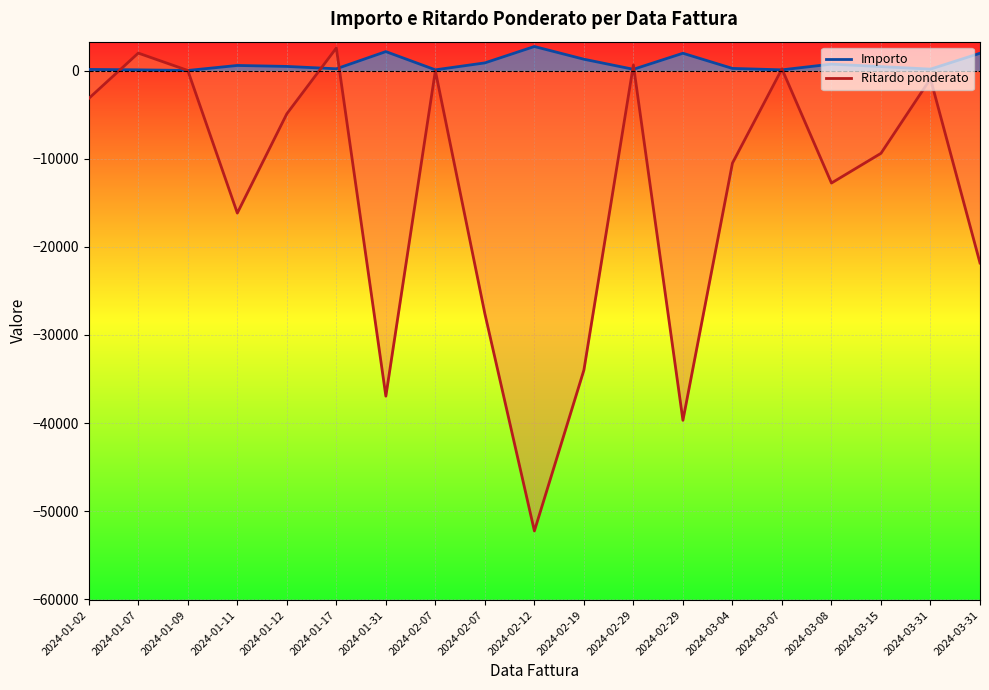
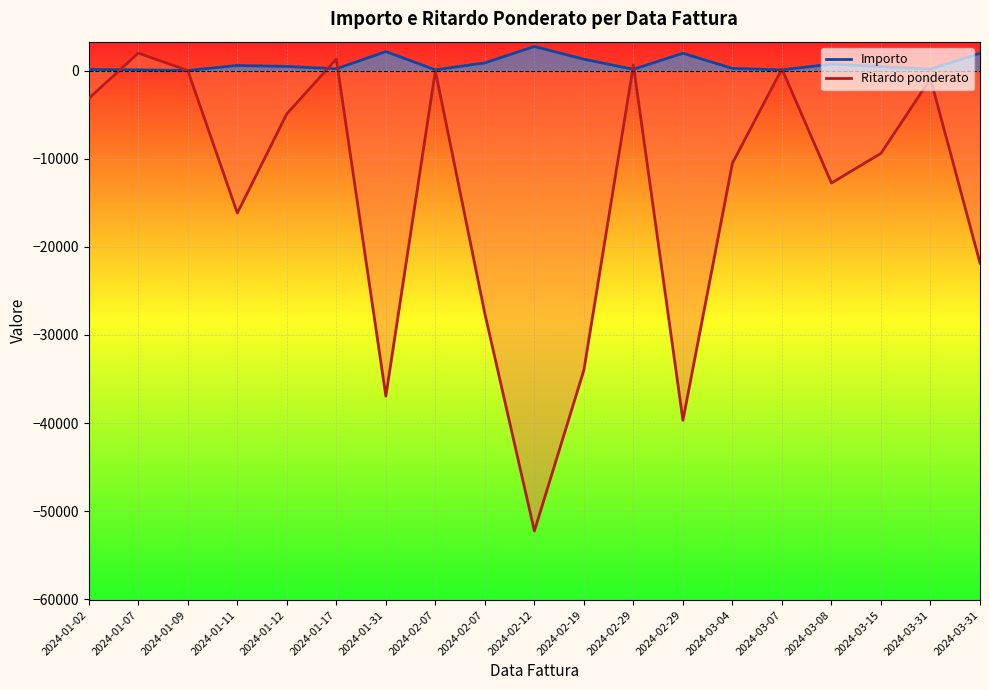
  {
    "Ritardo ponderato": {
-     "2024-01-17": 3000
+     "2024-01-17": 1000
    }
  }
